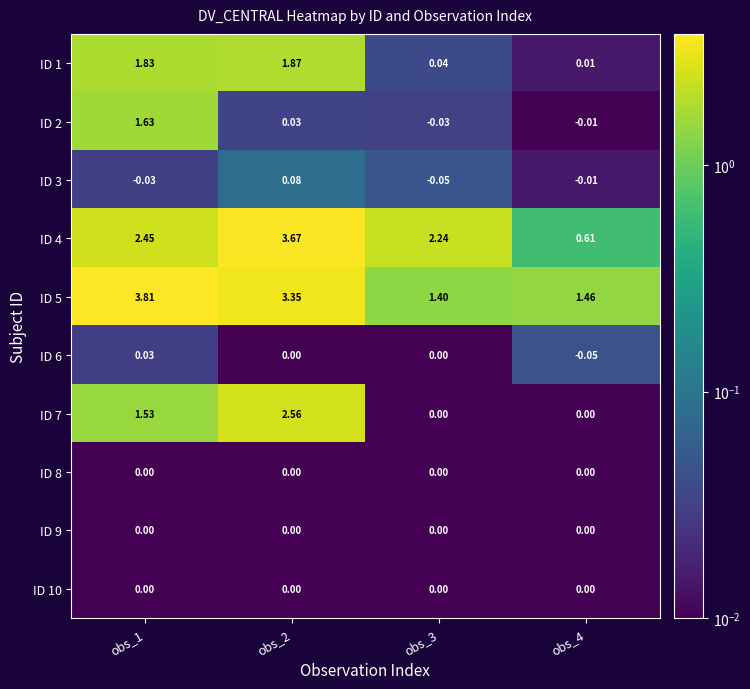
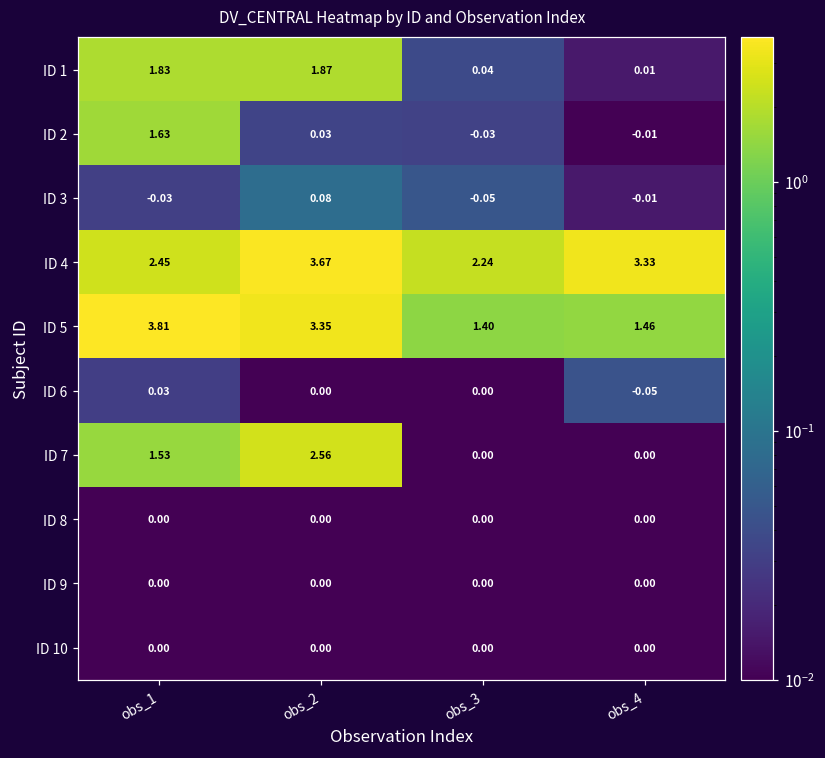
  {
    "ID 1": {
      "obs_1": 1.83,
      "obs_2": 1.87,
      "obs_3": 0.04,
      "obs_4": 0.01
    },
    "ID 2": {
      "obs_1": 1.63,
      "obs_2": 0.03,
      "obs_3": -0.03,
      "obs_4": -0.01
    },
    "ID 3": {
      "obs_1": -0.03,
      "obs_2": 0.08,
      "obs_3": -0.05,
      "obs_4": -0.01
    },
    "ID 4": {
      "obs_1": 2.45,
      "obs_2": 3.67,
      "obs_3": 2.24,
-     "obs_4": 0.61
+     "obs_4": 3.33
    },
    "ID 5": {
      "obs_1": 3.81,
      "obs_2": 3.35,
      "obs_3": 1.40,
      "obs_4": 1.46
    },
    "ID 6": {
      "obs_1": 0.03,
      "obs_2": 0.00,
      "obs_3": 0.00,
      "obs_4": -0.05
    },
    "ID 7": {
      "obs_1": 1.53,
      "obs_2": 2.56,
      "obs_3": 0.00,
      "obs_4": 0.00
    },
    "ID 8": {
      "obs_1": 0.00,
      "obs_2": 0.00,
      "obs_3": 0.00,
      "obs_4": 0.00
    },
    "ID 9": {
      "obs_1": 0.00,
      "obs_2": 0.00,
      "obs_3": 0.00,
      "obs_4": 0.00
    },
    "ID 10": {
      "obs_1": 0.00,
      "obs_2": 0.00,
      "obs_3": 0.00,
      "obs_4": 0.00
    }
  }
